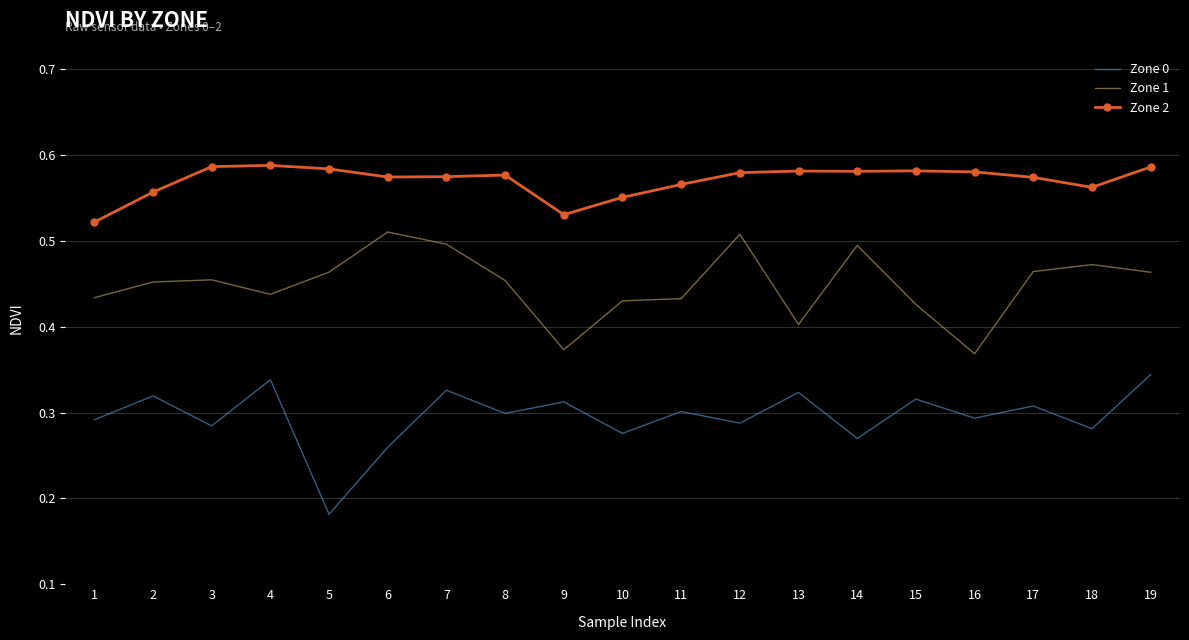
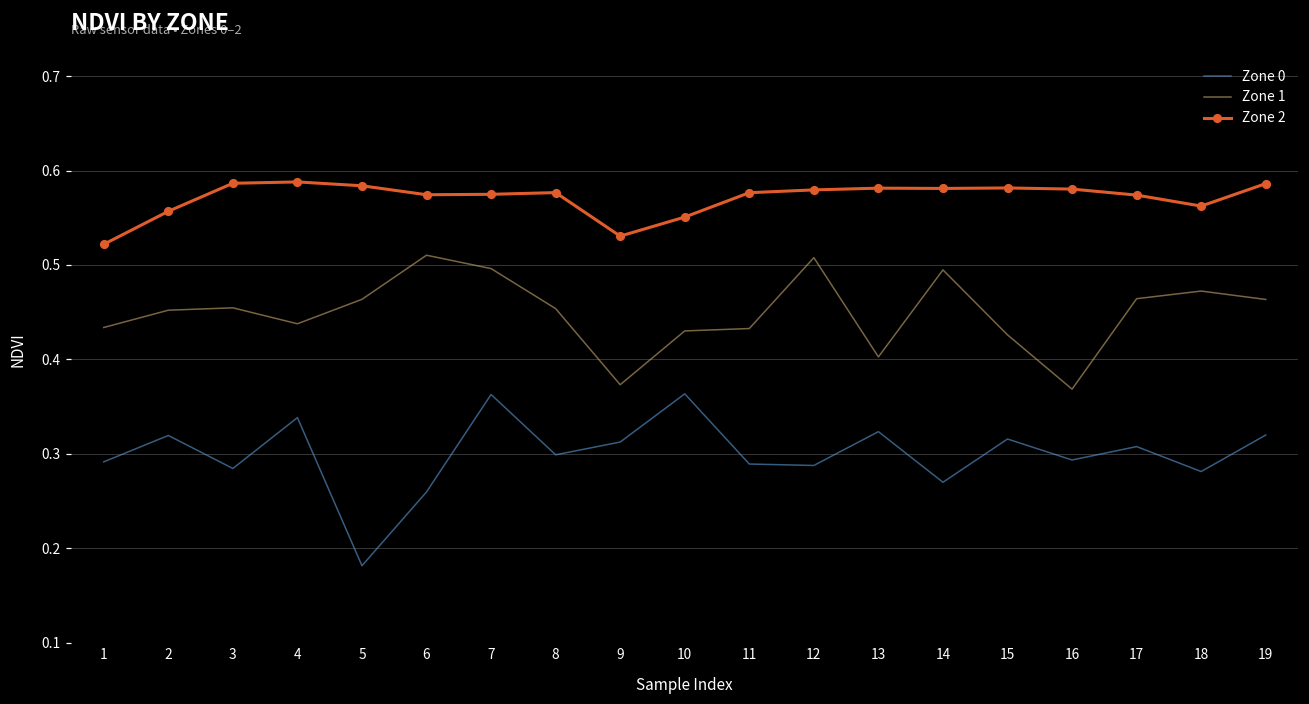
  {
    "Zone 0": {
      "1": 0.29,
      "2": 0.32,
      "3": 0.28,
      "4": 0.34,
      "5": 0.18,
      "6": 0.26,
-     "7": 0.33,
+     "7": 0.36,
      "8": 0.30,
      "9": 0.31,
-     "10": 0.28,
-     "11": 0.30,
+     "10": 0.36,
+     "11": 0.29,
      "12": 0.29,
      "13": 0.32,
      "14": 0.27,
      "15": 0.32,
      "16": 0.29,
      "17": 0.31,
      "18": 0.28,
-     "19": 0.34
+     "19": 0.32
    },
    "Zone 1": {
      "1": 0.43,
      "2": 0.45,
      "3": 0.45,
      "4": 0.44,
      "5": 0.46,
      "6": 0.51,
      "7": 0.50,
      "8": 0.45,
      "9": 0.37,
      "10": 0.43,
      "11": 0.43,
      "12": 0.51,
      "13": 0.40,
      "14": 0.49,
      "15": 0.43,
      "16": 0.37,
      "17": 0.46,
      "18": 0.47,
      "19": 0.46
    },
    "Zone 2": {
      "1": 0.52,
      "2": 0.56,
      "3": 0.59,
      "4": 0.59,
      "5": 0.58,
      "6": 0.57,
      "7": 0.57,
      "8": 0.58,
      "9": 0.53,
      "10": 0.55,
-     "11": 0.57,
+     "11": 0.58,
      "12": 0.58,
      "13": 0.58,
      "14": 0.58,
      "15": 0.58,
      "16": 0.58,
      "17": 0.57,
      "18": 0.56,
      "19": 0.59
    }
  }
